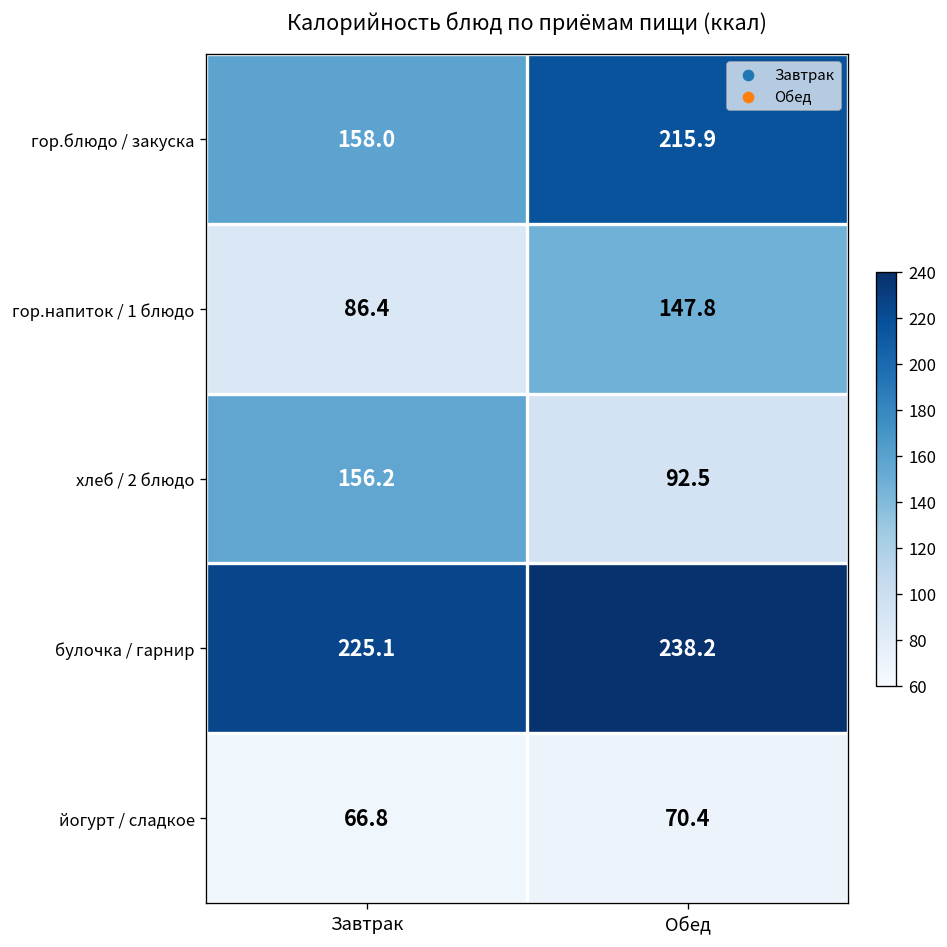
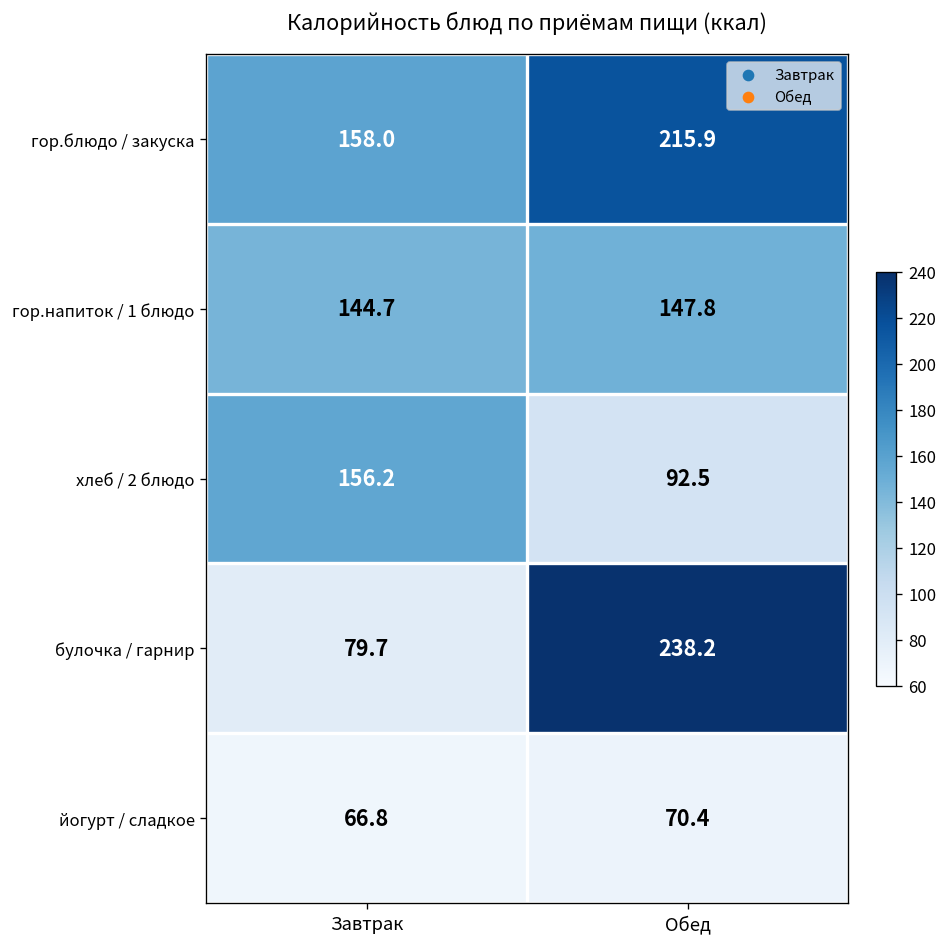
  {
    "гор.блюдо / закуска": {
      "Завтрак": 158.0,
      "Обед": 215.9
    },
    "гор.напиток / 1 блюдо": {
-     "Завтрак": 86.4,
+     "Завтрак": 144.7,
      "Обед": 147.8
    },
    "хлеб / 2 блюдо": {
      "Завтрак": 156.2,
      "Обед": 92.5
    },
    "булочка / гарнир": {
-     "Завтрак": 225.1,
+     "Завтрак": 79.7,
      "Обед": 238.2
    },
    "йогурт / сладкое": {
      "Завтрак": 66.8,
      "Обед": 70.4
    }
  }
